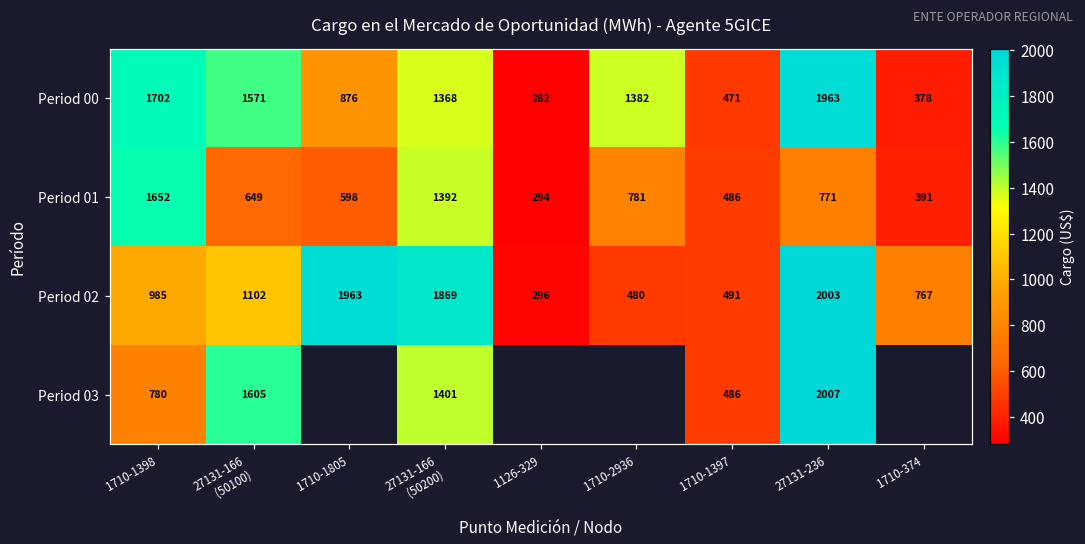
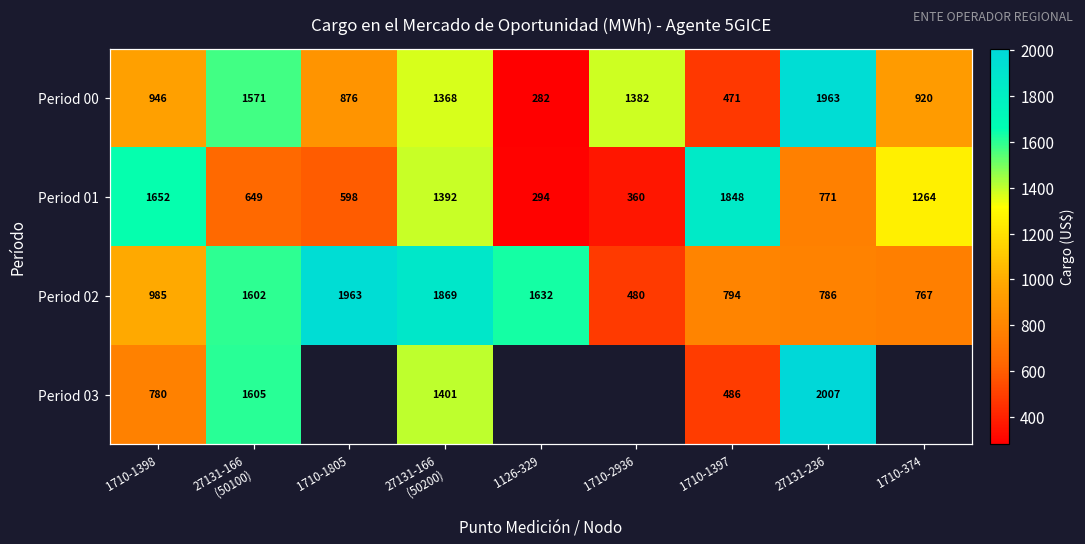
  {
    "Period 00": {
-     "1710-1398": 1702,
+     "1710-1398": 946,
      "27131-166 (50100)": 1571,
      "1710-1805": 876,
      "27131-166 (50200)": 1368,
      "1126-329": 282,
      "1710-2936": 1382,
      "1710-1397": 471,
      "27131-236": 1963,
-     "1710-374": 378
+     "1710-374": 920
    },
    "Period 01": {
      "1710-1398": 1652,
      "27131-166 (50100)": 649,
      "1710-1805": 598,
      "27131-166 (50200)": 1392,
      "1126-329": 294,
-     "1710-2936": 781,
-     "1710-1397": 486,
+     "1710-2936": 360,
+     "1710-1397": 1848,
      "27131-236": 771,
-     "1710-374": 391
+     "1710-374": 1264
    },
    "Period 02": {
      "1710-1398": 985,
-     "27131-166 (50100)": 1102,
+     "27131-166 (50100)": 1602,
      "1710-1805": 1963,
      "27131-166 (50200)": 1869,
-     "1126-329": 296,
+     "1126-329": 1632,
      "1710-2936": 480,
-     "1710-1397": 491,
-     "27131-236": 2003,
+     "1710-1397": 794,
+     "27131-236": 786,
      "1710-374": 767
    },
    "Period 03": {
      "1710-1398": 780,
      "27131-166 (50100)": 1605,
      "27131-166 (50200)": 1401,
      "1710-1397": 486,
      "27131-236": 2007
    }
  }
